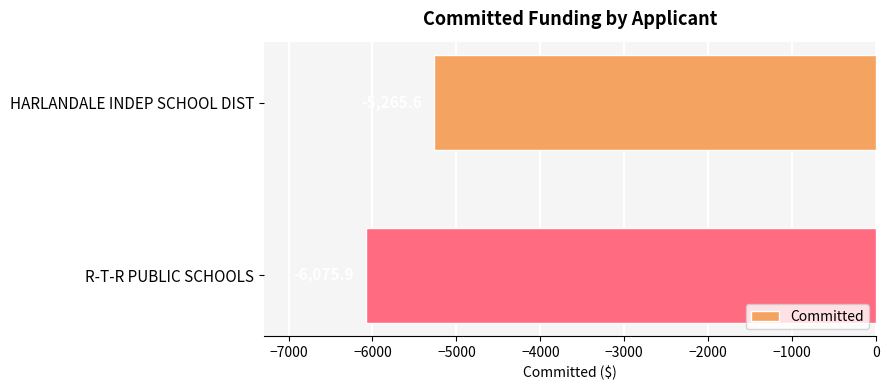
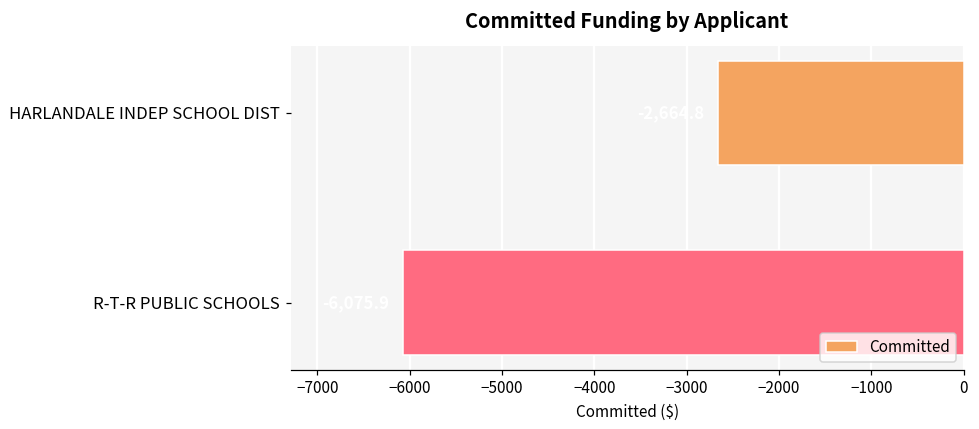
  {
-   "HARLANDALE INDEP SCHOOL DIST": -5300,
+   "HARLANDALE INDEP SCHOOL DIST": -2700,
    "R-T-R PUBLIC SCHOOLS": -6100
  }
